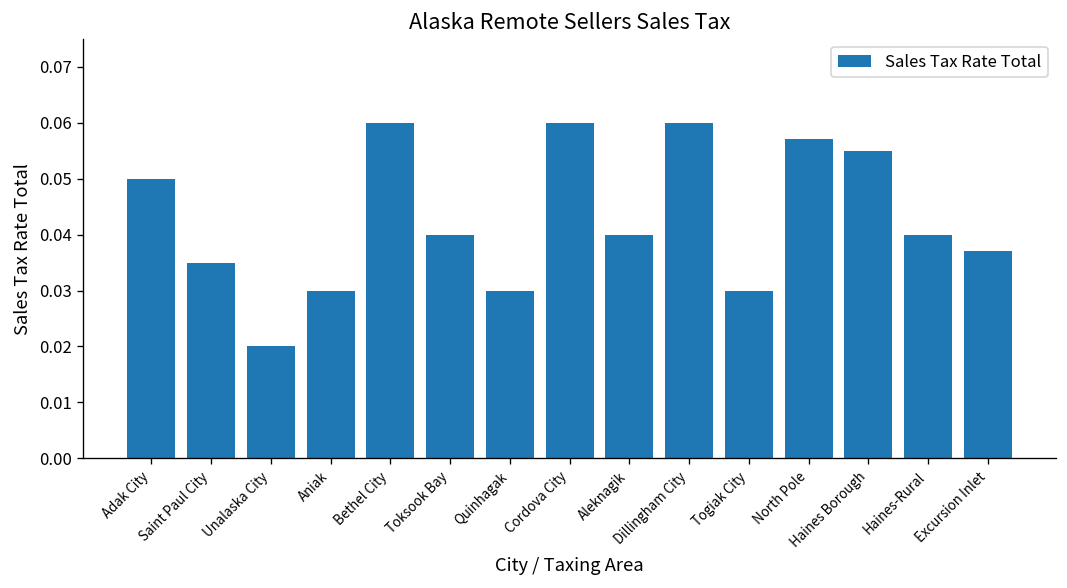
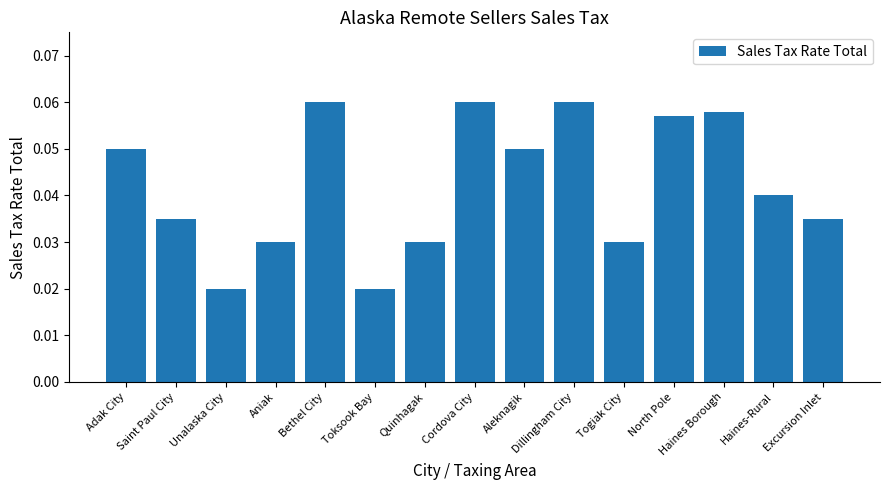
  {
    "Adak City": 0.050,
    "Saint Paul City": 0.035,
    "Unalaska City": 0.020,
    "Aniak": 0.030,
    "Bethel City": 0.060,
-   "Toksook Bay": 0.04,
+   "Toksook Bay": 0.02,
    "Quinhagak": 0.030,
    "Cordova City": 0.060,
-   "Aleknagik": 0.04,
+   "Aleknagik": 0.05,
    "Dillingham City": 0.060,
    "Togiak City": 0.030,
    "North Pole": 0.057,
-   "Haines Borough": 0.055,
+   "Haines Borough": 0.058,
    "Haines-Rural": 0.040,
-   "Excursion Inlet": 0.037
+   "Excursion Inlet": 0.035
  }
